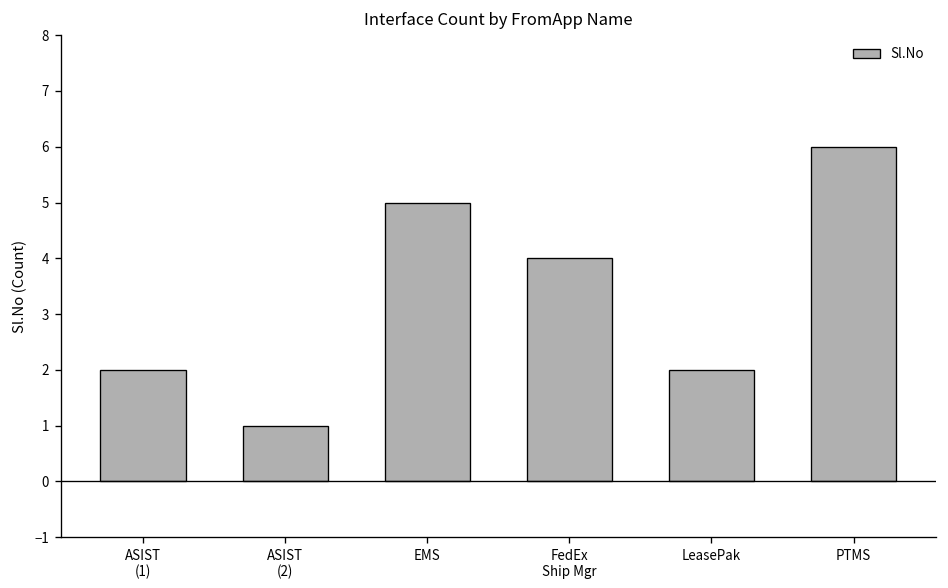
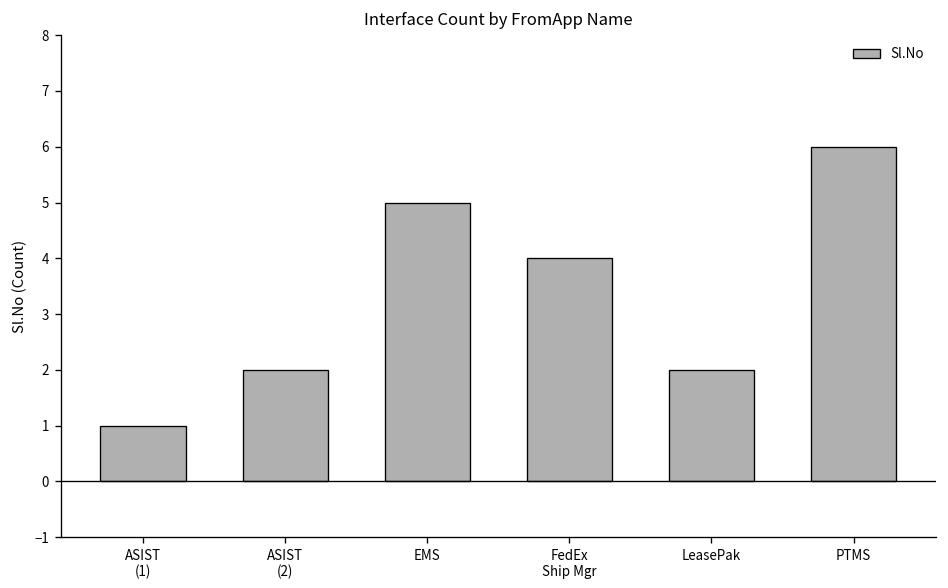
  {
-   "ASIST (1)": 2,
-   "ASIST (2)": 1,
+   "ASIST (1)": 1,
+   "ASIST (2)": 2,
    "EMS": 5,
    "FedEx Ship Mgr": 4,
    "LeasePak": 2,
    "PTMS": 6
  }
